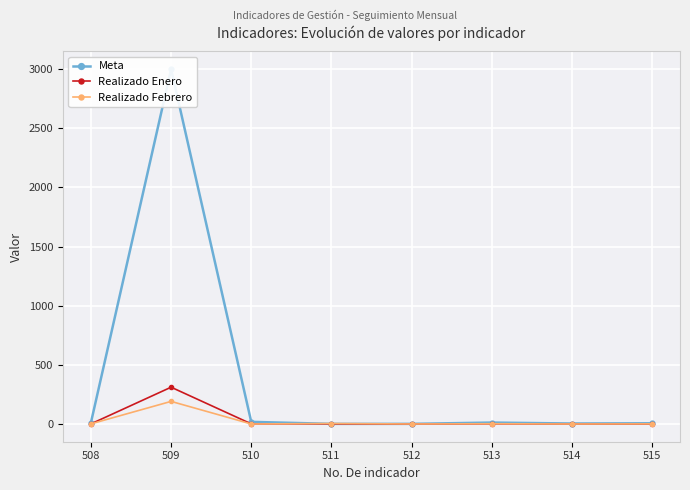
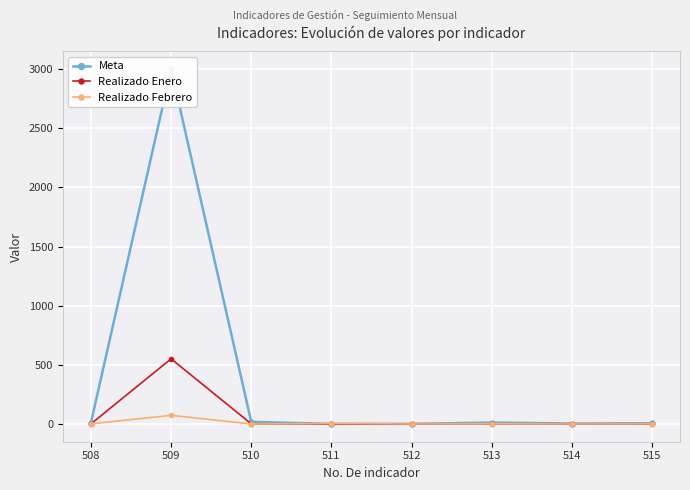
  {
    "Realizado Enero": {
-     "509": 310
+     "509": 550
    },
    "Realizado Febrero": {
-     "509": 190
+     "509": 70
    }
  }
